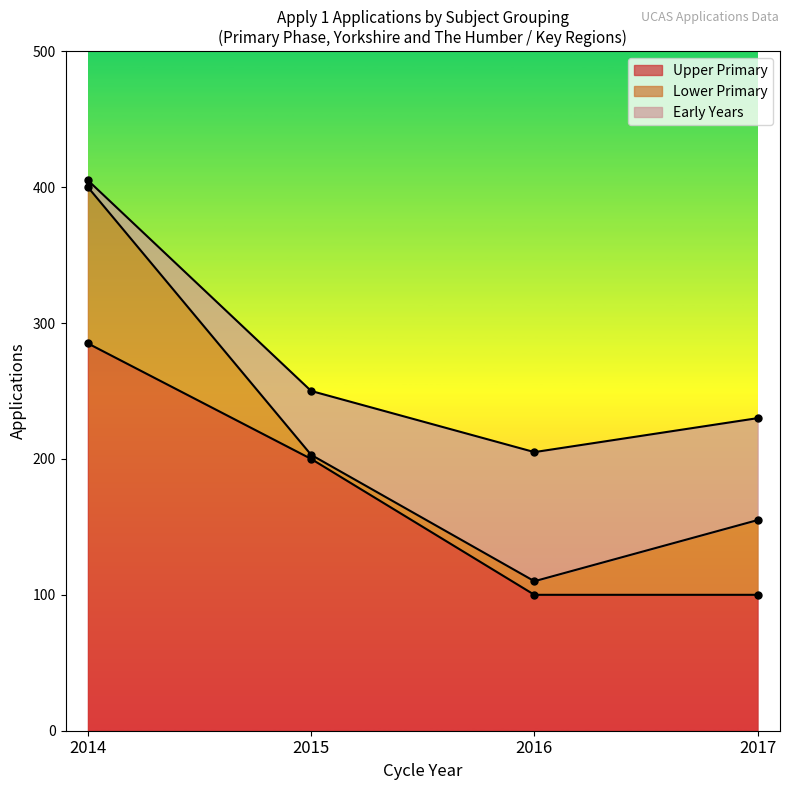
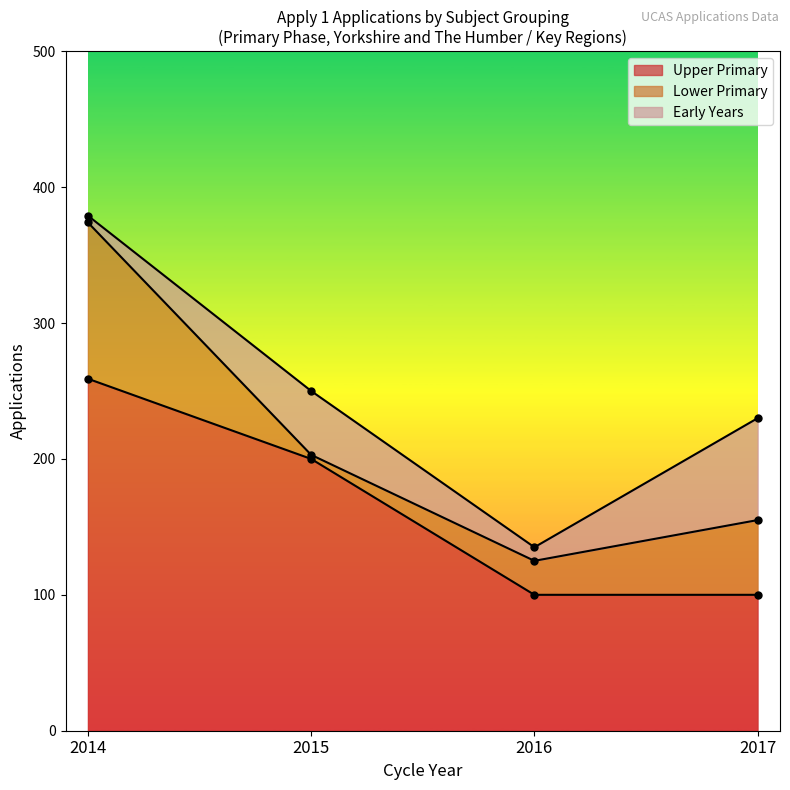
  {
    "Upper Primary": {
-     "2014": 285,
+     "2014": 259,
      "2015": 200,
      "2016": 100,
      "2017": 100
    },
    "Lower Primary": {
      "2014": 115,
      "2015": 3,
-     "2016": 10,
+     "2016": 25,
      "2017": 55
    },
    "Early Years": {
      "2014": 5,
      "2015": 47,
-     "2016": 95,
+     "2016": 10,
      "2017": 75
    }
  }
